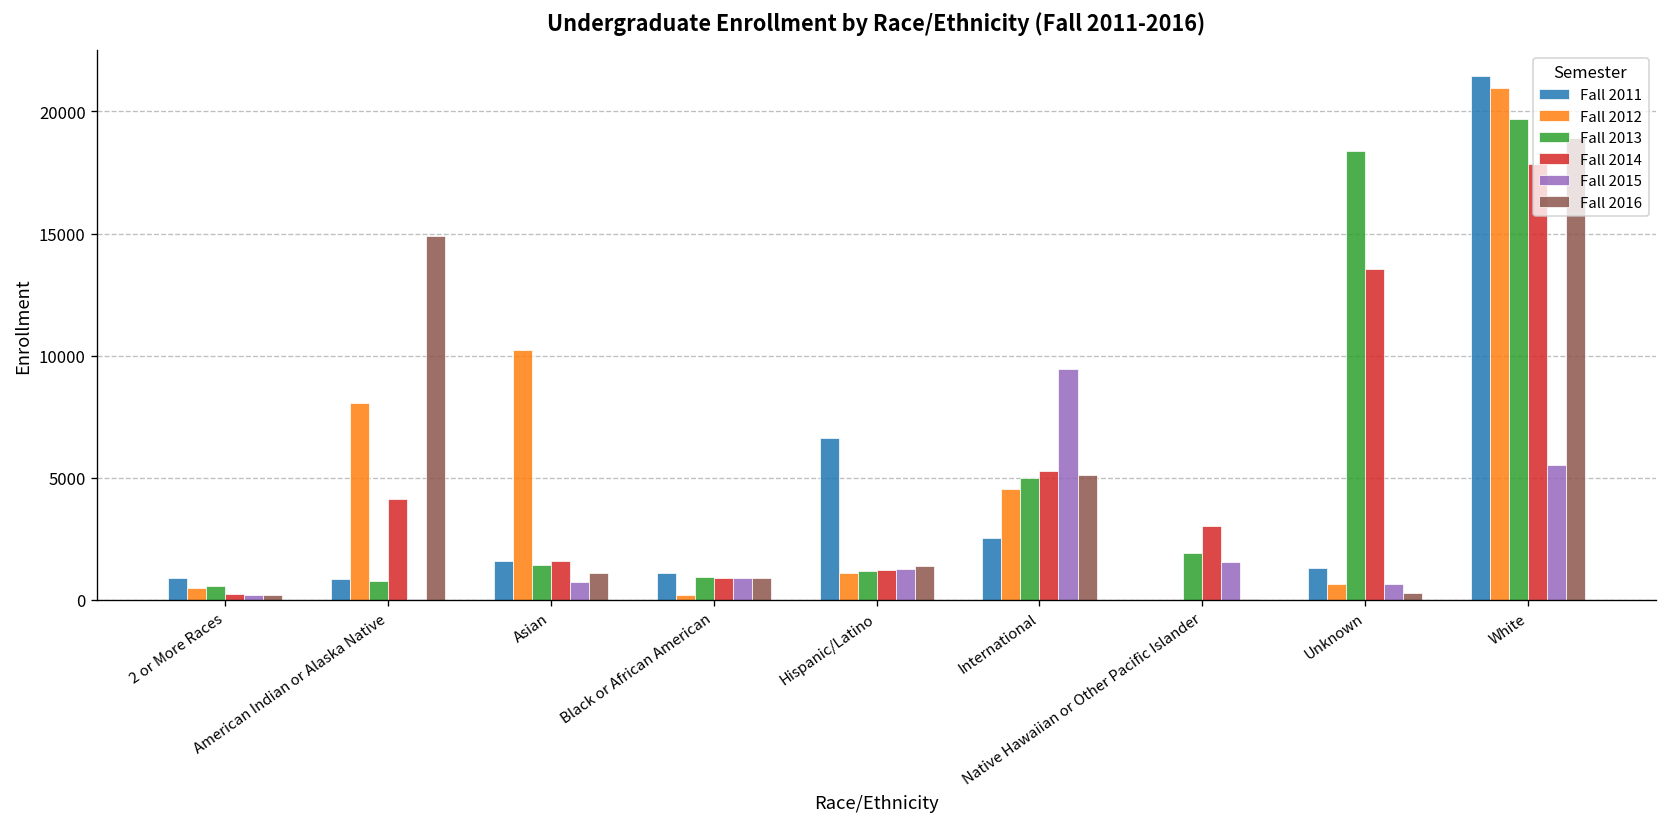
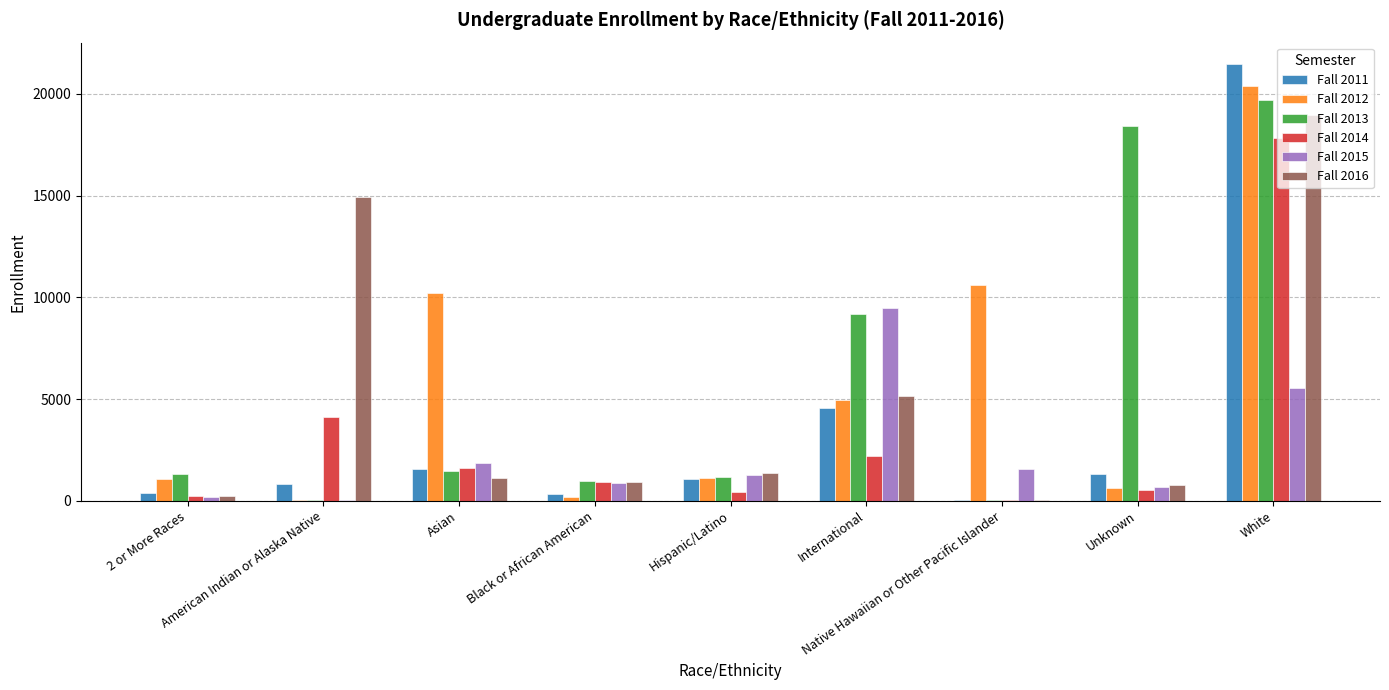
  {
    "Fall 2011": {
-     "2 or More Races": 900,
+     "2 or More Races": 400,
      "American Indian or Alaska Native": 800,
      "Asian": 1600,
-     "Black or African American": 1100,
-     "Hispanic/Latino": 6600,
-     "International": 2600,
+     "Black or African American": 300,
+     "Hispanic/Latino": 1100,
+     "International": 4500,
      "Unknown": 1300,
      "White": 21400
    },
    "Fall 2012": {
-     "2 or More Races": 500,
-     "American Indian or Alaska Native": 8100,
+     "2 or More Races": 1100,
+     "American Indian or Alaska Native": 100,
      "Asian": 10200,
      "Black or African American": 200,
      "Hispanic/Latino": 1100,
-     "International": 4500,
-     "Native Hawaiian or Other Pacific Islander": 0,
+     "International": 5000,
+     "Native Hawaiian or Other Pacific Islander": 10600,
      "Unknown": 600,
-     "White": 20900
+     "White": 20400
    },
    "Fall 2013": {
-     "2 or More Races": 600,
-     "American Indian or Alaska Native": 800,
+     "2 or More Races": 1300,
+     "American Indian or Alaska Native": 0,
      "Asian": 1400,
      "Black or African American": 900,
      "Hispanic/Latino": 1200,
-     "International": 5000,
-     "Native Hawaiian or Other Pacific Islander": 1900,
+     "International": 9200,
+     "Native Hawaiian or Other Pacific Islander": 0,
      "Unknown": 18400,
      "White": 19700
    },
    "Fall 2014": {
      "2 or More Races": 200,
      "American Indian or Alaska Native": 4100,
      "Asian": 1600,
      "Black or African American": 900,
-     "Hispanic/Latino": 1200,
-     "International": 5300,
-     "Native Hawaiian or Other Pacific Islander": 3000,
-     "Unknown": 13500
+     "Hispanic/Latino": 500,
+     "International": 2200,
+     "Native Hawaiian or Other Pacific Islander": 0,
+     "Unknown": 500
    },
    "Fall 2015": {
      "2 or More Races": 200,
-     "Asian": 700,
+     "Asian": 1900,
      "Black or African American": 900,
      "Hispanic/Latino": 1300,
      "International": 9500,
      "Native Hawaiian or Other Pacific Islander": 1500,
      "Unknown": 700,
      "White": 5500
    },
    "Fall 2016": {
      "2 or More Races": 200,
      "American Indian or Alaska Native": 14900,
      "Asian": 1100,
      "Black or African American": 900,
      "Hispanic/Latino": 1400,
      "International": 5100,
-     "Unknown": 300
+     "Unknown": 800
    }
  }
